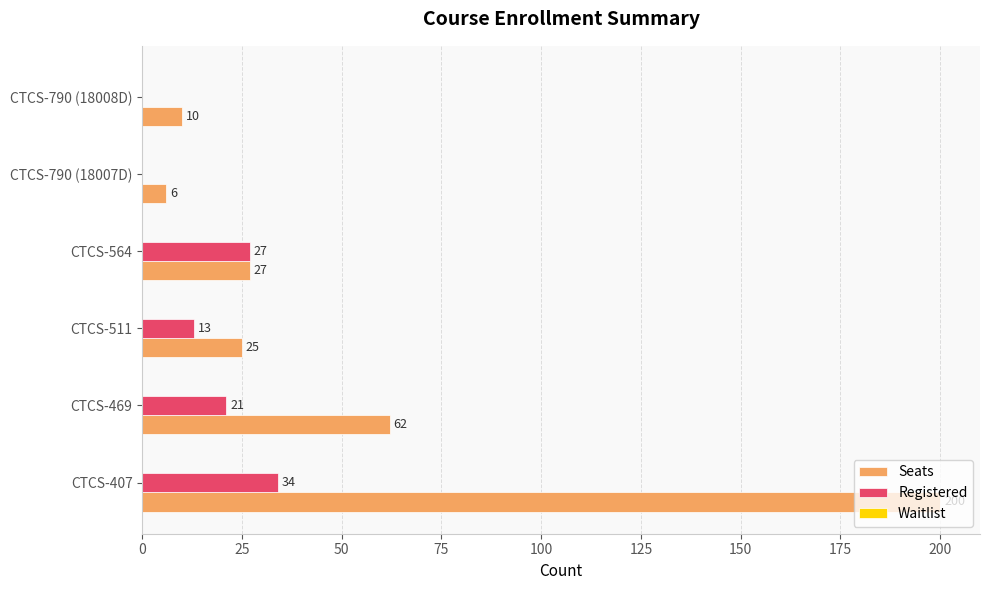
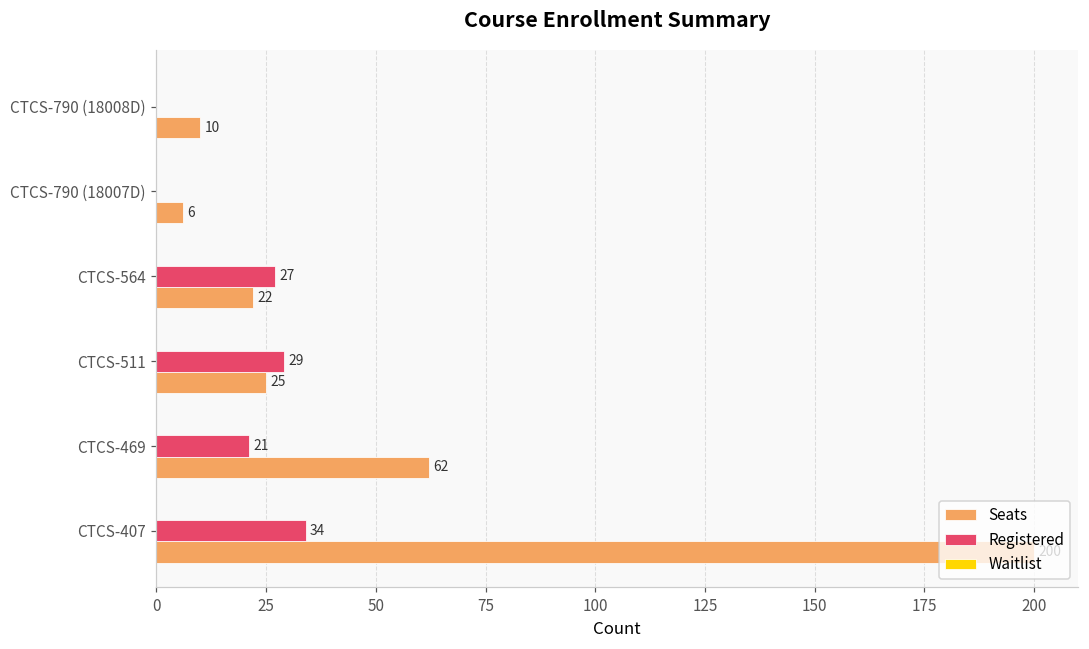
  {
    "Seats": {
      "CTCS-790 (18008D)": 10,
      "CTCS-790 (18007D)": 6,
-     "CTCS-564": 27,
+     "CTCS-564": 22,
      "CTCS-511": 25,
      "CTCS-469": 62
    },
    "Registered": {
      "CTCS-564": 27,
-     "CTCS-511": 13,
+     "CTCS-511": 29,
      "CTCS-469": 21,
      "CTCS-407": 34
    },
    "Waitlist": {
      "CTCS-790 (18008D)": 0,
      "CTCS-790 (18007D)": 0,
      "CTCS-564": 0,
      "CTCS-511": 0,
      "CTCS-469": 0,
      "CTCS-407": 0
    }
  }
